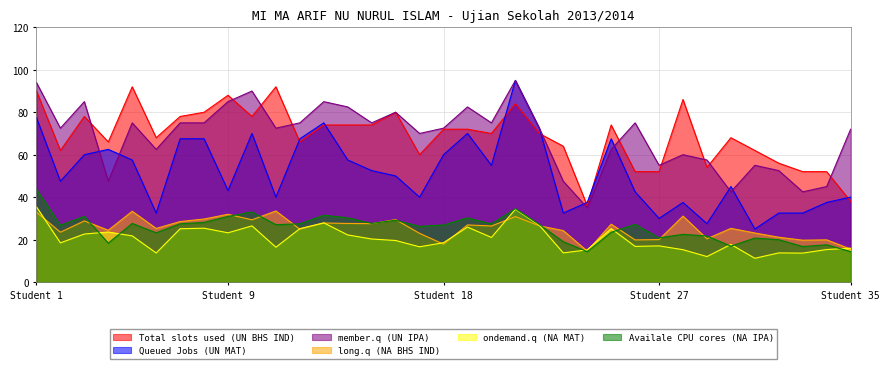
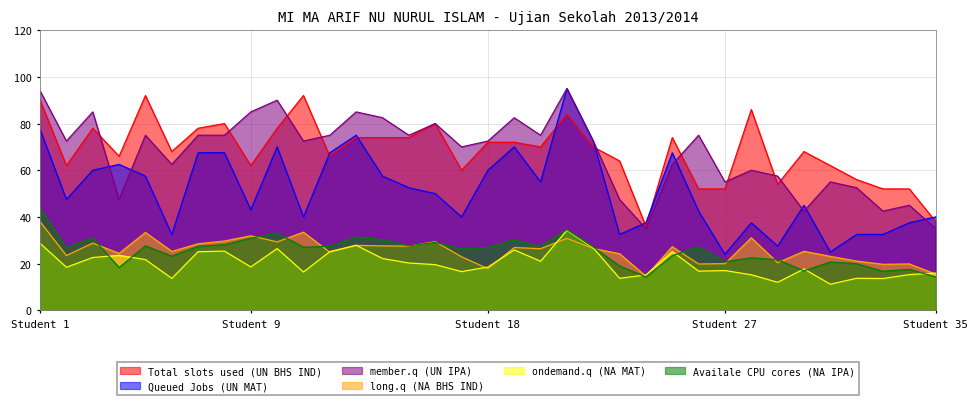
  {
    "Total slots used (UN BHS IND)": {
      "Student 1": 90,
-     "Student 9": 88,
+     "Student 9": 62,
      "Student 27": 52,
      "Student 35": 38
    },
    "Queued Jobs (UN MAT)": {
      "Student 1": 78,
      "Student 9": 43,
      "Student 18": 60,
-     "Student 27": 30,
+     "Student 27": 24,
      "Student 35": 40
    },
    "member.q (UN IPA)": {
      "Student 1": 94,
      "Student 9": 85,
      "Student 27": 55,
-     "Student 35": 72
+     "Student 35": 35
    },
    "long.q (NA BHS IND)": {
-     "Student 1": 33
+     "Student 1": 38
    },
    "ondemand.q (NA MAT)": {
-     "Student 1": 35,
-     "Student 9": 23,
+     "Student 1": 29,
+     "Student 9": 19,
      "Student 27": 17
    },
    "Availale CPU cores (NA IPA)": {
      "Student 1": 44,
      "Student 18": 27
    }
  }
